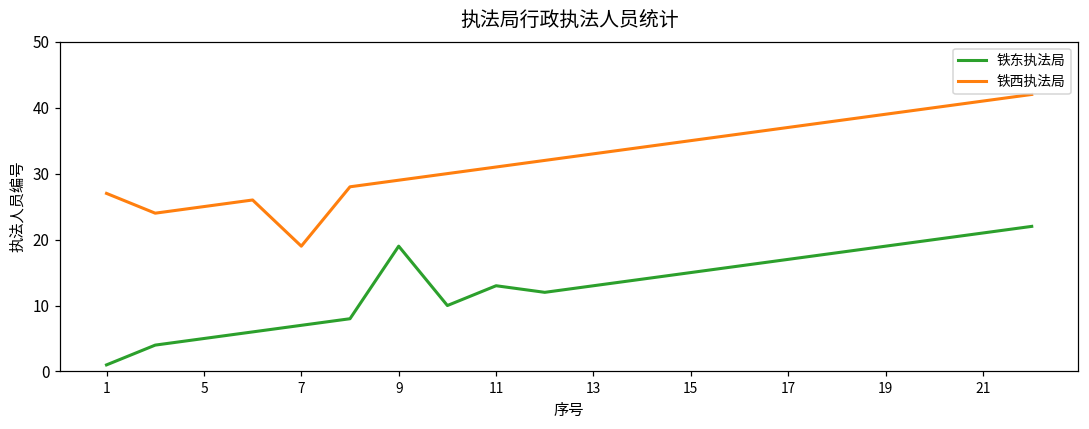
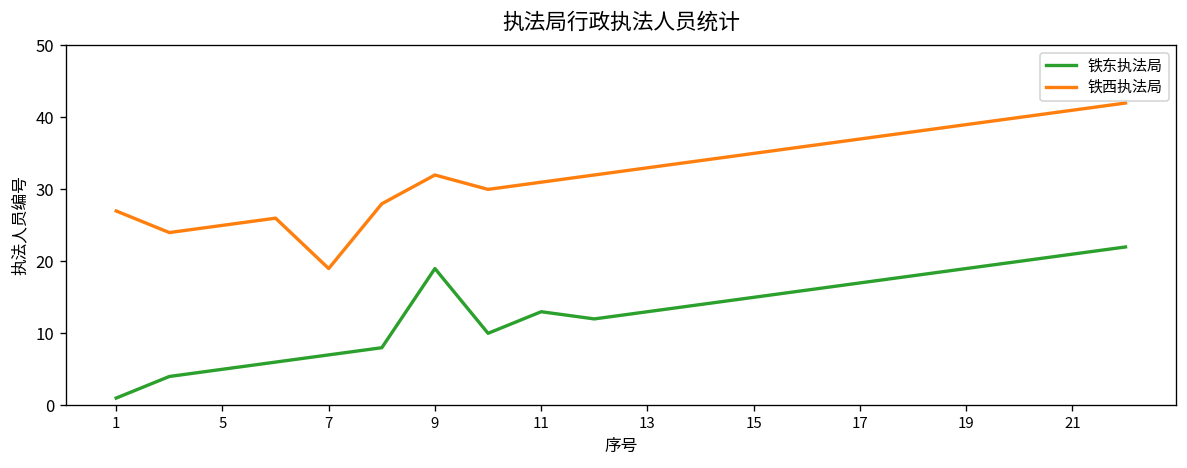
  {
    "铁东执法局": {
      "1": 1,
      "5": 5,
      "7": 7,
      "9": 19,
      "11": 13,
      "13": 13,
      "15": 15,
      "17": 17,
      "19": 19,
      "21": 21
    },
    "铁西执法局": {
      "1": 27,
      "5": 25,
      "7": 19,
-     "9": 29,
+     "9": 32,
      "11": 31,
      "13": 33,
      "15": 35,
      "17": 37,
      "19": 39,
      "21": 41
    }
  }
